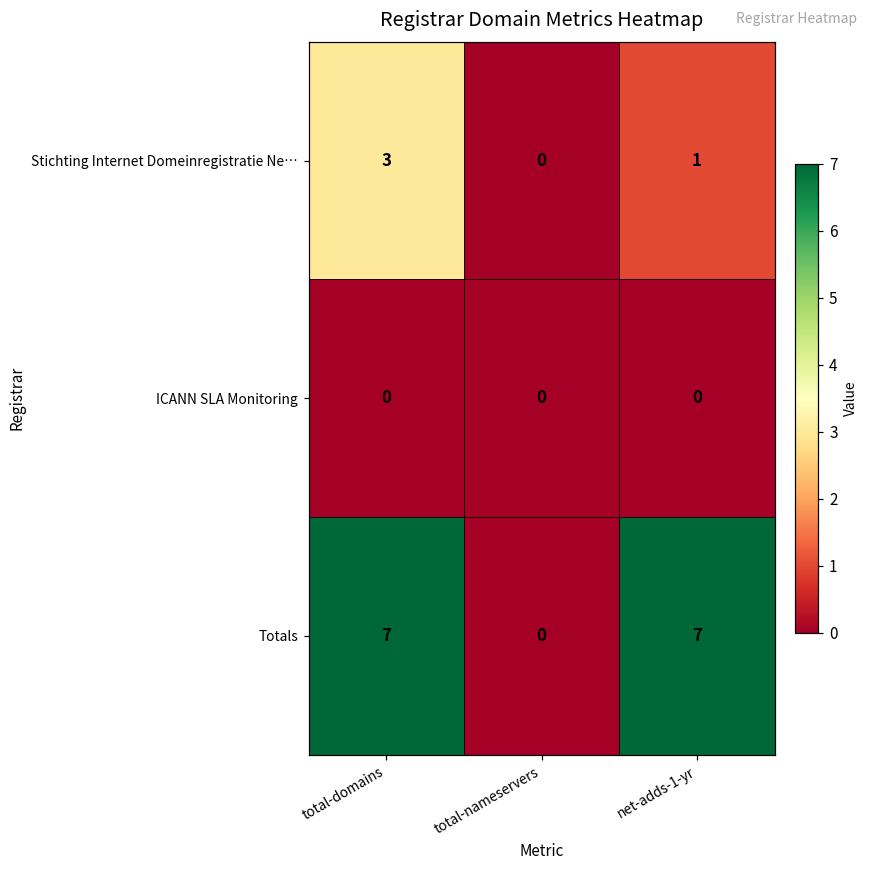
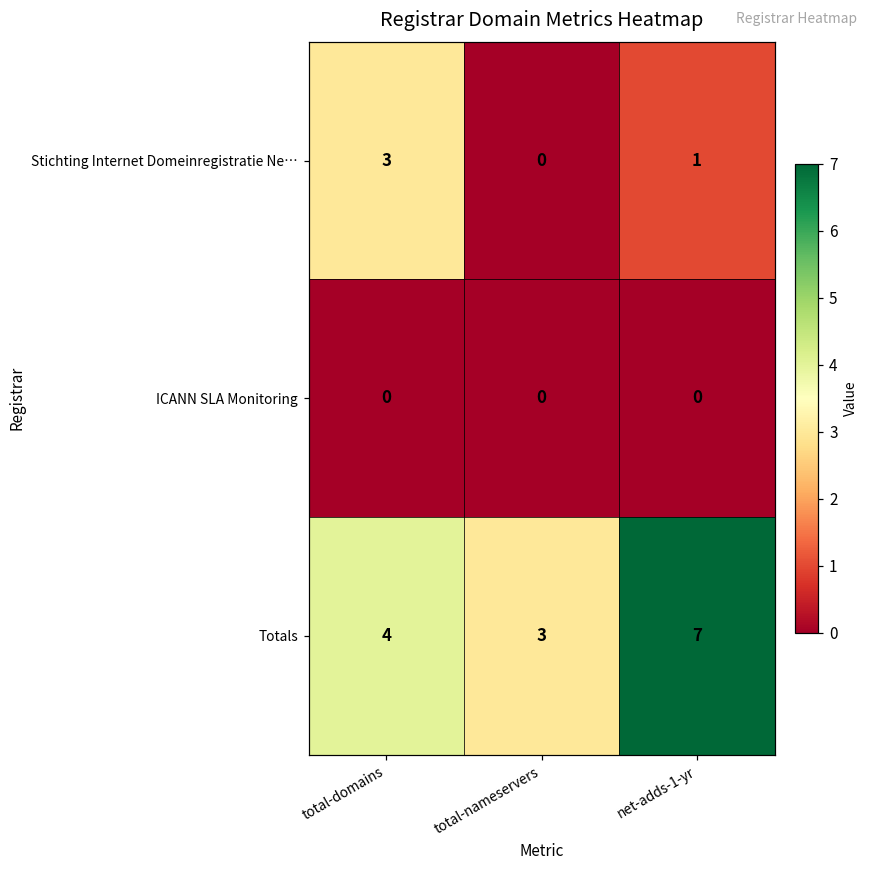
  {
    "Stichting Internet Domeinregistratie Ne…": {
      "total-domains": 3,
      "total-nameservers": 0,
      "net-adds-1-yr": 1
    },
    "ICANN SLA Monitoring": {
      "total-domains": 0,
      "total-nameservers": 0,
      "net-adds-1-yr": 0
    },
    "Totals": {
-     "total-domains": 7,
-     "total-nameservers": 0,
+     "total-domains": 4,
+     "total-nameservers": 3,
      "net-adds-1-yr": 7
    }
  }
